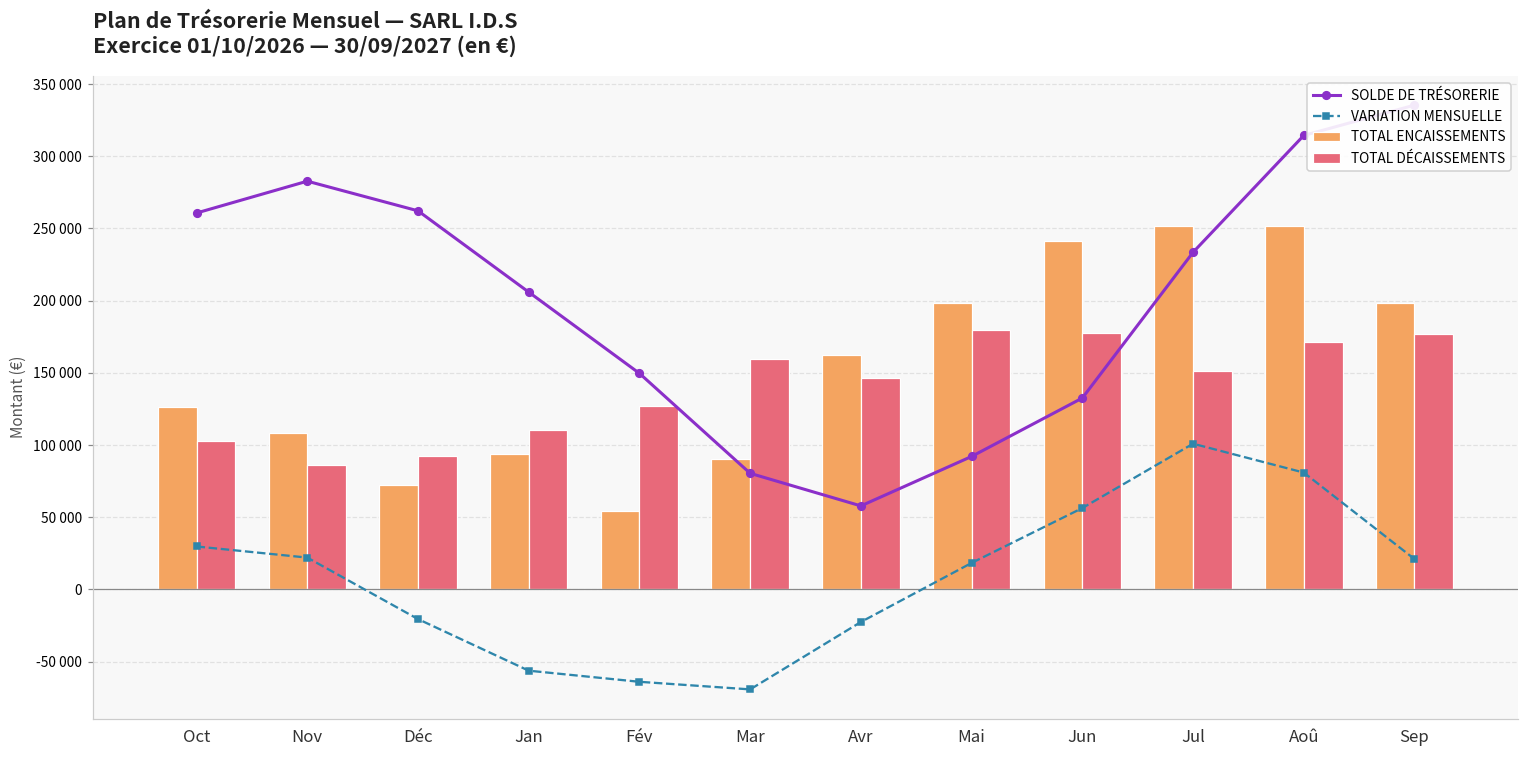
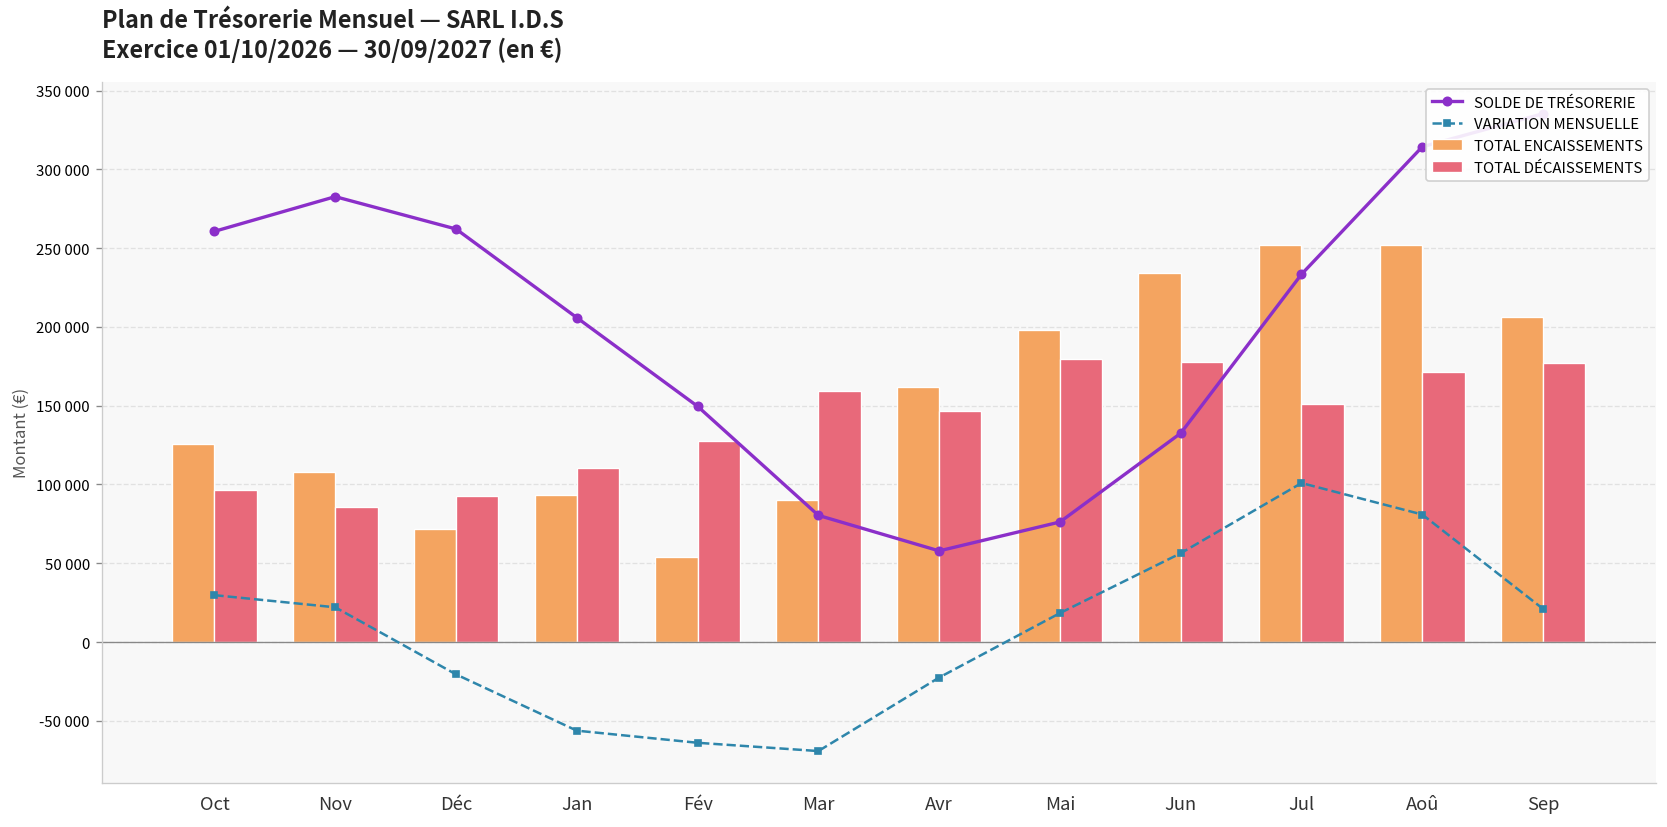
  {
    "TOTAL ENCAISSEMENTS": {
      "Oct": 126000,
      "Nov": 108000,
      "Déc": 72000,
      "Jan": 93000,
      "Fév": 54000,
      "Mar": 90000,
      "Avr": 162000,
      "Mai": 198000,
-     "Jun": 241000,
+     "Jun": 234000,
      "Jul": 252000,
      "Aoû": 252000,
-     "Sep": 198000
+     "Sep": 206000
    },
    "SOLDE DE TRÉSORERIE": {
      "Oct": 261000,
      "Nov": 283000,
      "Déc": 262000,
      "Jan": 206000,
      "Fév": 150000,
      "Mar": 80000,
      "Avr": 58000,
-     "Mai": 92000,
+     "Mai": 76000,
      "Jun": 133000,
      "Jul": 233000,
      "Aoû": 314000
    },
    "VARIATION MENSUELLE": {
      "Oct": 30000,
      "Nov": 22000,
      "Déc": -21000,
      "Jan": -56000,
      "Fév": -64000,
      "Mar": -69000,
      "Avr": -23000,
      "Mai": 18000,
      "Jun": 56000,
      "Jul": 101000,
      "Aoû": 81000,
      "Sep": 21000
    },
    "TOTAL DÉCAISSEMENTS": {
-     "Oct": 103000,
+     "Oct": 96000,
      "Nov": 86000,
      "Déc": 93000,
      "Jan": 110000,
      "Fév": 127000,
      "Mar": 159000,
      "Avr": 146000,
      "Mai": 180000,
      "Jun": 178000,
      "Jul": 151000,
      "Aoû": 171000,
      "Sep": 177000
    }
  }
